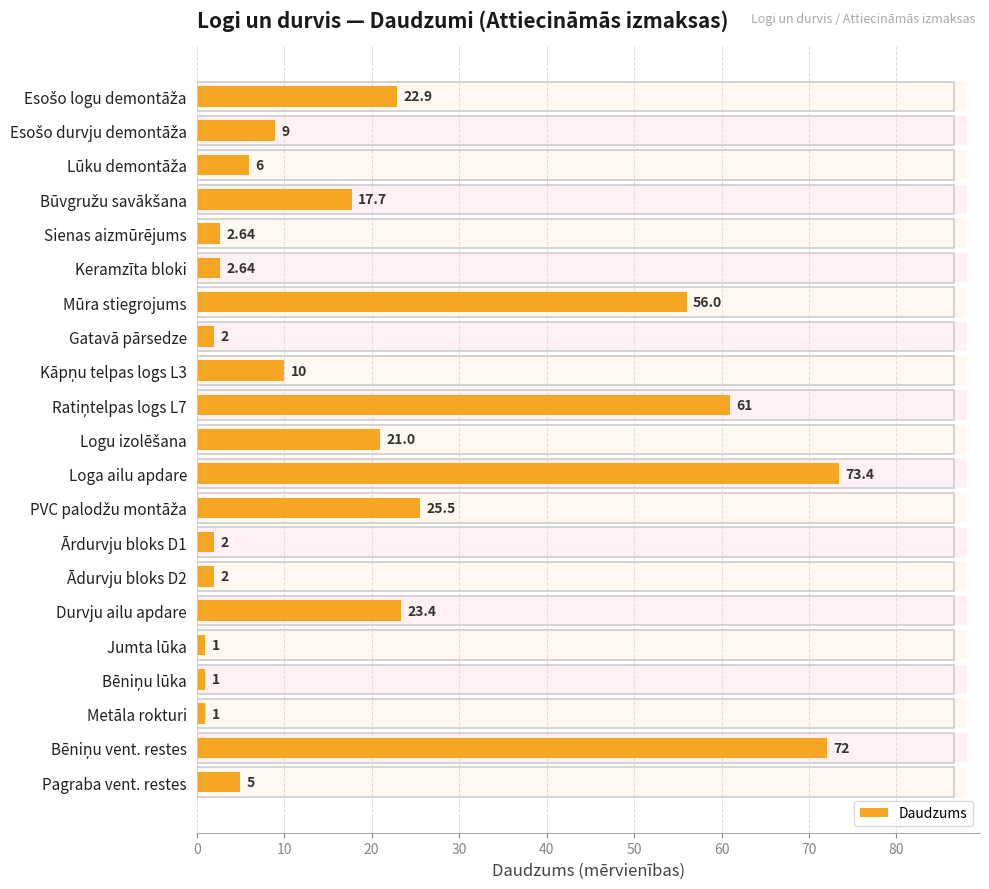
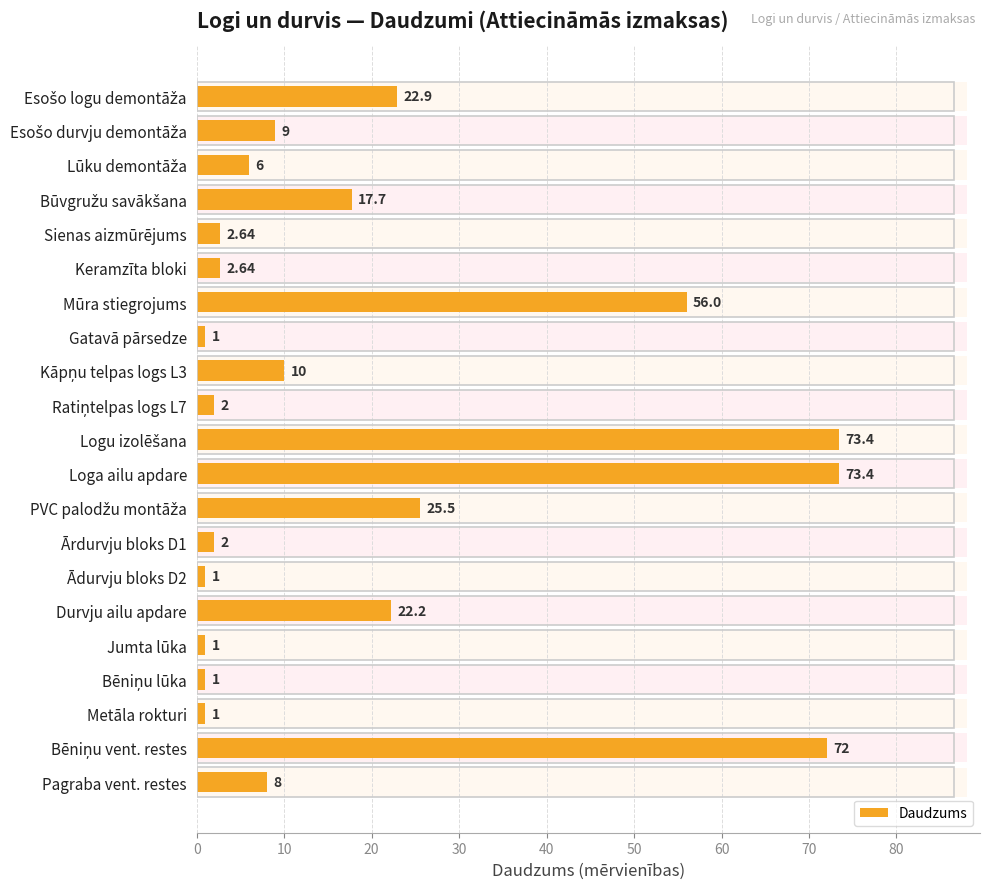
  {
    "Daudzums": {
-     "Gatavā pārsedze": 2,
-     "Ratiņtelpas logs L7": 61,
-     "Logu izolēšana": 21.0,
-     "Ādurvju bloks D2": 2,
-     "Durvju ailu apdare": 23.4,
-     "Pagraba vent. restes": 5
+     "Gatavā pārsedze": 1,
+     "Ratiņtelpas logs L7": 2,
+     "Logu izolēšana": 73.4,
+     "Ādurvju bloks D2": 1,
+     "Durvju ailu apdare": 22.2,
+     "Pagraba vent. restes": 8
    }
  }
